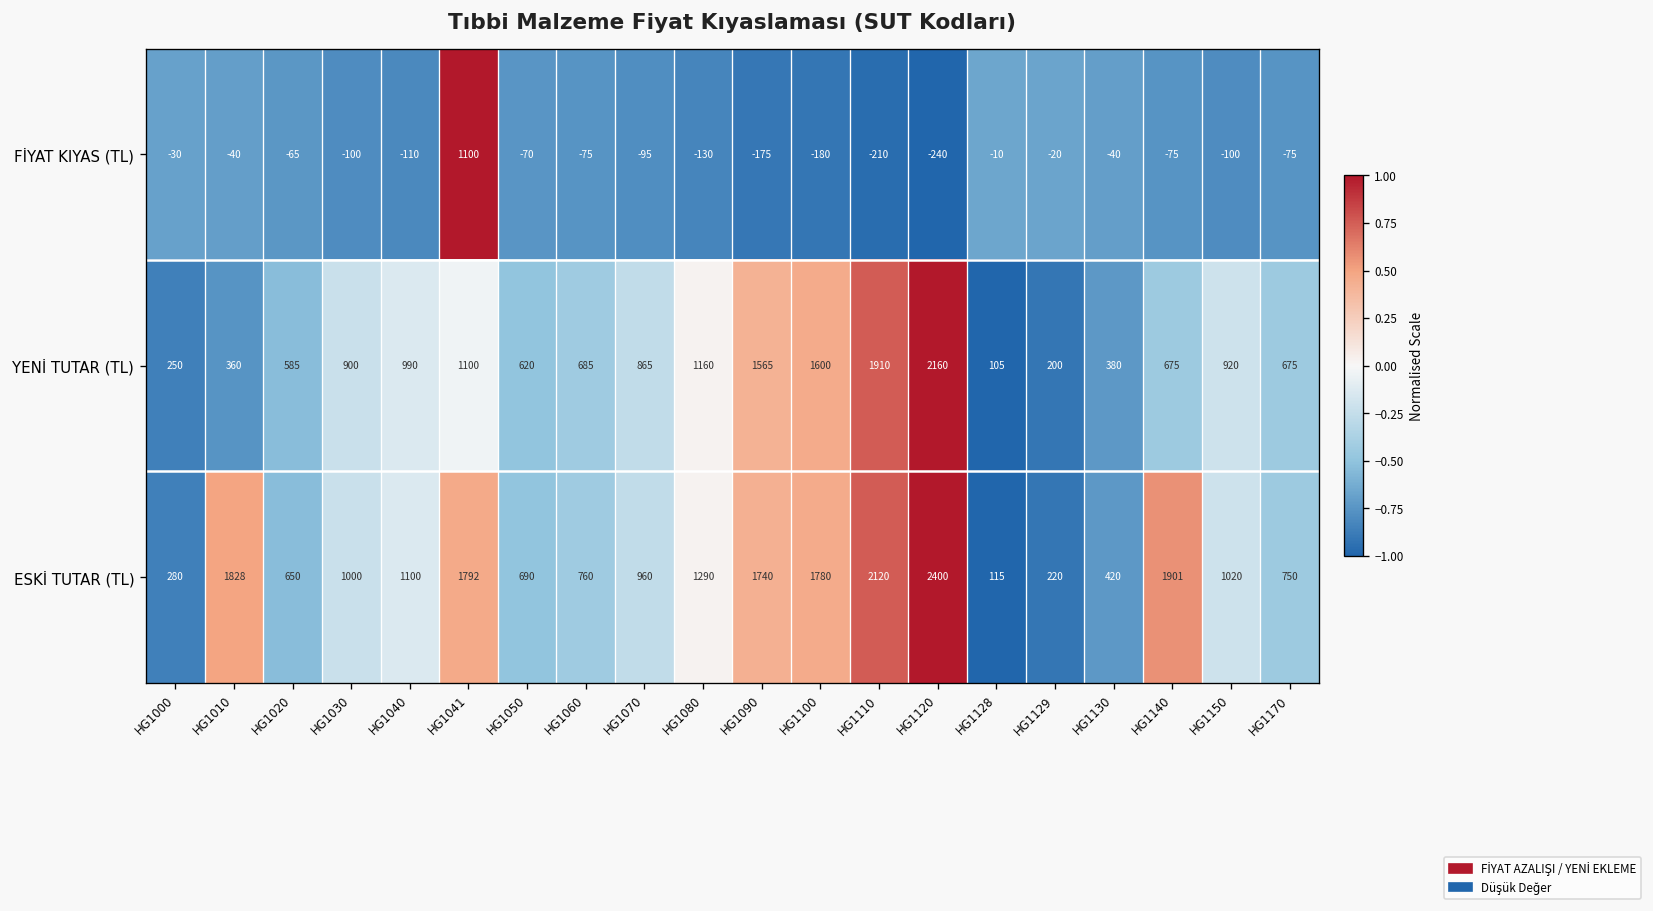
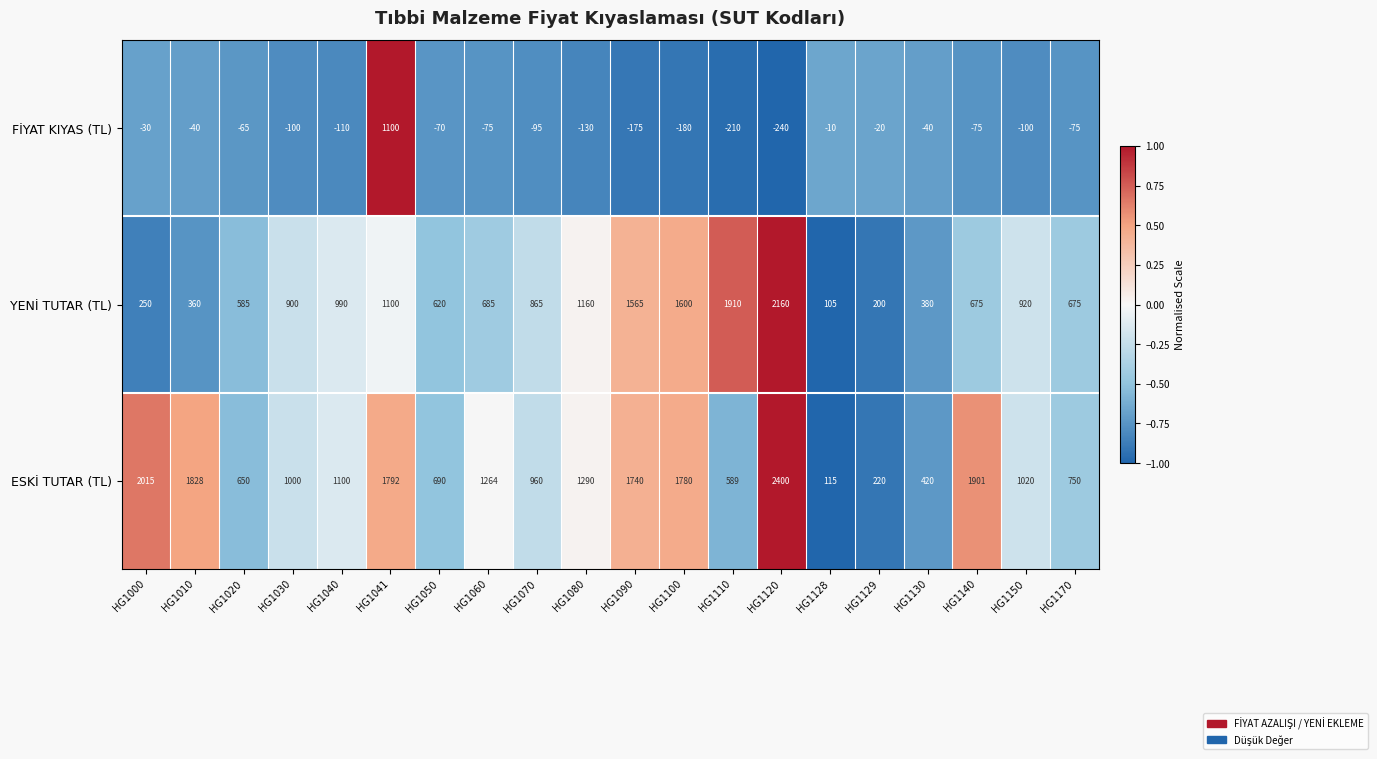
  {
    "FİYAT KIYAS (TL)": {
      "HG1000": -30,
      "HG1010": -40,
      "HG1020": -65,
      "HG1030": -100,
      "HG1040": -110,
      "HG1041": 1100,
      "HG1050": -70,
      "HG1060": -75,
      "HG1070": -95,
      "HG1080": -130,
      "HG1090": -175,
      "HG1100": -180,
      "HG1110": -210,
      "HG1120": -240,
      "HG1128": -10,
      "HG1129": -20,
      "HG1130": -40,
      "HG1140": -75,
      "HG1150": -100,
      "HG1170": -75
    },
    "YENİ TUTAR (TL)": {
      "HG1000": 250,
      "HG1010": 360,
      "HG1020": 585,
      "HG1030": 900,
      "HG1040": 990,
      "HG1041": 1100,
      "HG1050": 620,
      "HG1060": 685,
      "HG1070": 865,
      "HG1080": 1160,
      "HG1090": 1565,
      "HG1100": 1600,
      "HG1110": 1910,
      "HG1120": 2160,
      "HG1128": 105,
      "HG1129": 200,
      "HG1130": 380,
      "HG1140": 675,
      "HG1150": 920,
      "HG1170": 675
    },
    "ESKİ TUTAR (TL)": {
-     "HG1000": 280,
+     "HG1000": 2015,
      "HG1010": 1828,
      "HG1020": 650,
      "HG1030": 1000,
      "HG1040": 1100,
      "HG1041": 1792,
      "HG1050": 690,
-     "HG1060": 760,
+     "HG1060": 1264,
      "HG1070": 960,
      "HG1080": 1290,
      "HG1090": 1740,
      "HG1100": 1780,
-     "HG1110": 2120,
+     "HG1110": 589,
      "HG1120": 2400,
      "HG1128": 115,
      "HG1129": 220,
      "HG1130": 420,
      "HG1140": 1901,
      "HG1150": 1020,
      "HG1170": 750
    }
  }
